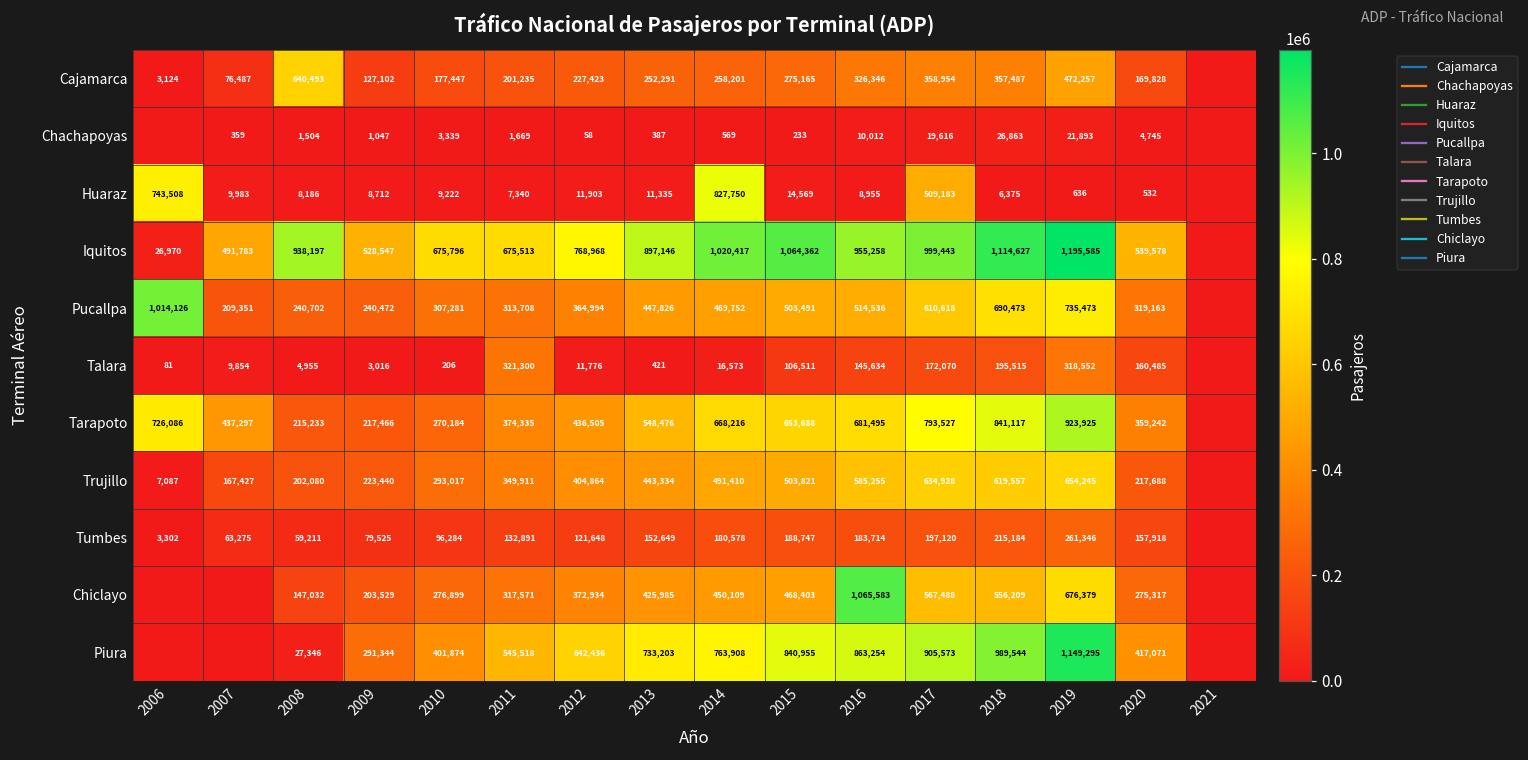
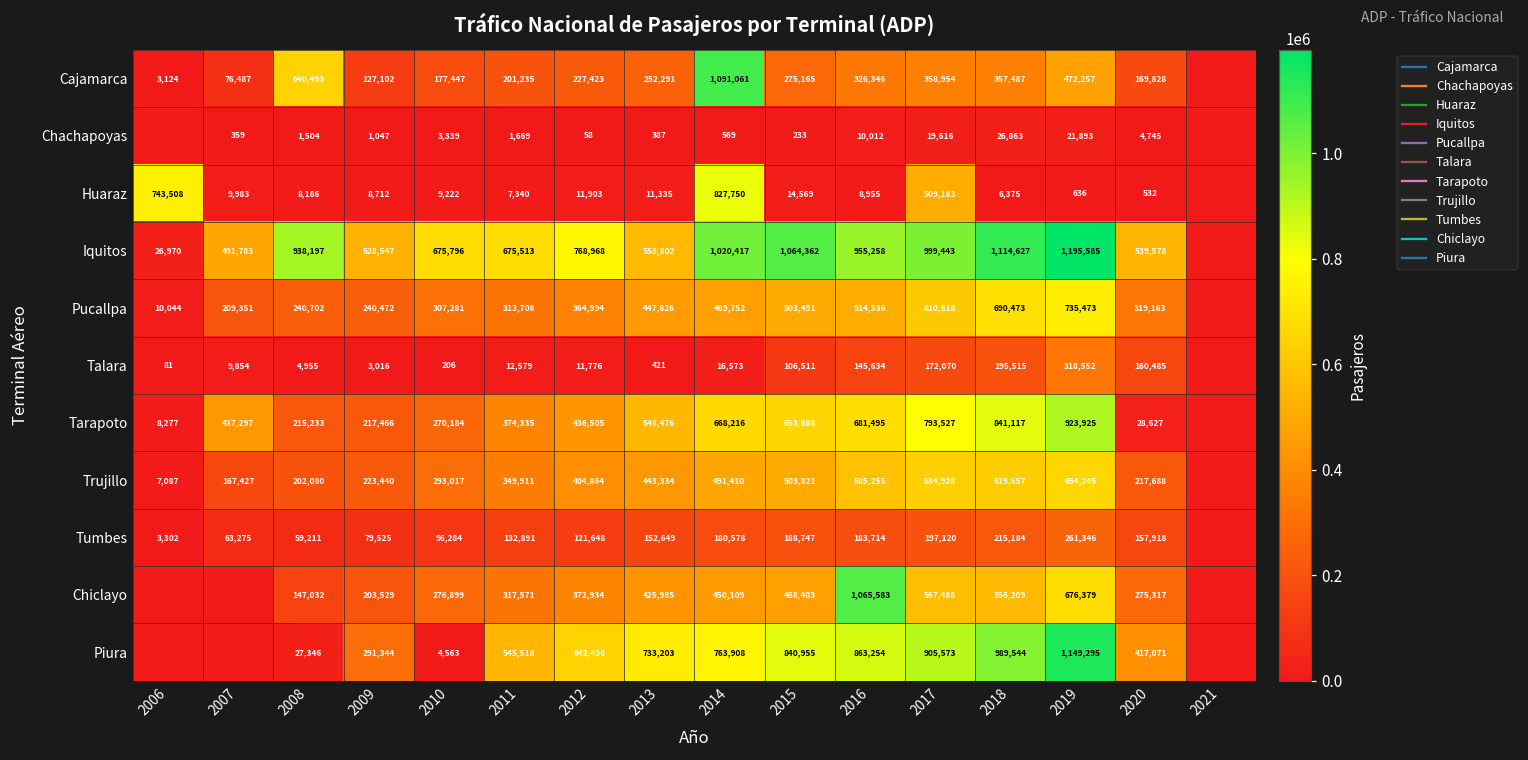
  {
    "Cajamarca": {
      "2006": "3,124",
      "2007": "76,487",
      "2008": "640,493",
      "2009": "127,102",
      "2010": "177,447",
      "2011": "201,235",
      "2012": "227,423",
      "2013": "252,291",
-     "2014": "258,201",
+     "2014": "1,091,061",
      "2015": "275,165",
      "2016": "326,346",
      "2017": "358,954",
      "2018": "357,487",
      "2019": "472,257",
      "2020": "169,828"
    },
    "Chachapoyas": {
      "2007": "359",
      "2008": "1,504",
      "2009": "1,047",
      "2010": "3,339",
      "2011": "1,669",
      "2012": "58",
      "2013": "387",
      "2014": "569",
      "2015": "233",
      "2016": "10,012",
      "2017": "19,616",
      "2018": "26,863",
      "2019": "21,893",
      "2020": "4,745"
    },
    "Huaraz": {
      "2006": "743,508",
      "2007": "9,983",
      "2008": "8,186",
      "2009": "8,712",
      "2010": "9,222",
      "2011": "7,340",
      "2012": "11,903",
      "2013": "11,335",
      "2014": "827,750",
      "2015": "14,569",
      "2016": "8,955",
      "2017": "509,183",
      "2018": "6,375",
      "2019": "636",
      "2020": "532"
    },
    "Iquitos": {
      "2006": "26,970",
      "2007": "491,783",
      "2008": "938,197",
      "2009": "528,547",
      "2010": "675,796",
      "2011": "675,513",
      "2012": "768,968",
-     "2013": "897,146",
+     "2013": "558,802",
      "2014": "1,020,417",
      "2015": "1,064,362",
      "2016": "955,258",
      "2017": "999,443",
      "2018": "1,114,627",
      "2019": "1,195,585",
      "2020": "539,578"
    },
    "Pucallpa": {
-     "2006": "1,014,126",
+     "2006": "10,044",
      "2007": "209,351",
      "2008": "240,702",
      "2009": "240,472",
      "2010": "307,281",
      "2011": "313,708",
      "2012": "364,994",
      "2013": "447,826",
      "2014": "469,752",
      "2015": "503,491",
      "2016": "514,536",
      "2017": "610,618",
      "2018": "690,473",
      "2019": "735,473",
      "2020": "319,163"
    },
    "Talara": {
      "2006": "81",
      "2007": "9,854",
      "2008": "4,955",
      "2009": "3,016",
      "2010": "206",
-     "2011": "321,300",
+     "2011": "12,579",
      "2012": "11,776",
      "2013": "421",
      "2014": "16,573",
      "2015": "106,511",
      "2016": "145,634",
      "2017": "172,070",
      "2018": "195,515",
      "2019": "318,552",
      "2020": "160,485"
    },
    "Tarapoto": {
-     "2006": "726,086",
+     "2006": "8,277",
      "2007": "437,297",
      "2008": "215,233",
      "2009": "217,466",
      "2010": "270,184",
      "2011": "374,335",
      "2012": "436,505",
      "2013": "548,476",
      "2014": "668,216",
      "2015": "653,688",
      "2016": "681,495",
      "2017": "793,527",
      "2018": "841,117",
      "2019": "923,925",
-     "2020": "359,242"
+     "2020": "28,627"
    },
    "Trujillo": {
      "2006": "7,087",
      "2007": "167,427",
      "2008": "202,080",
      "2009": "223,440",
      "2010": "293,017",
      "2011": "349,911",
      "2012": "404,864",
      "2013": "443,334",
      "2014": "491,410",
      "2015": "503,821",
      "2016": "585,255",
      "2017": "634,928",
      "2018": "619,557",
      "2019": "654,245",
      "2020": "217,688"
    },
    "Tumbes": {
      "2006": "3,302",
      "2007": "63,275",
      "2008": "59,211",
      "2009": "79,525",
      "2010": "96,284",
      "2011": "132,891",
      "2012": "121,648",
      "2013": "152,649",
      "2014": "180,578",
      "2015": "188,747",
      "2016": "183,714",
      "2017": "197,120",
      "2018": "215,184",
      "2019": "261,346",
      "2020": "157,918"
    },
    "Chiclayo": {
      "2008": "147,032",
      "2009": "203,529",
      "2010": "276,899",
      "2011": "317,571",
      "2012": "372,934",
      "2013": "425,985",
      "2014": "450,109",
      "2015": "468,403",
      "2016": "1,065,583",
      "2017": "567,488",
      "2018": "556,209",
      "2019": "676,379",
      "2020": "275,317"
    },
    "Piura": {
      "2008": "27,346",
      "2009": "291,344",
-     "2010": "401,874",
+     "2010": "4,563",
      "2011": "545,518",
      "2012": "642,436",
      "2013": "733,203",
      "2014": "763,908",
      "2015": "840,955",
      "2016": "863,254",
      "2017": "905,573",
      "2018": "989,544",
      "2019": "1,149,295",
      "2020": "417,071"
    }
  }
